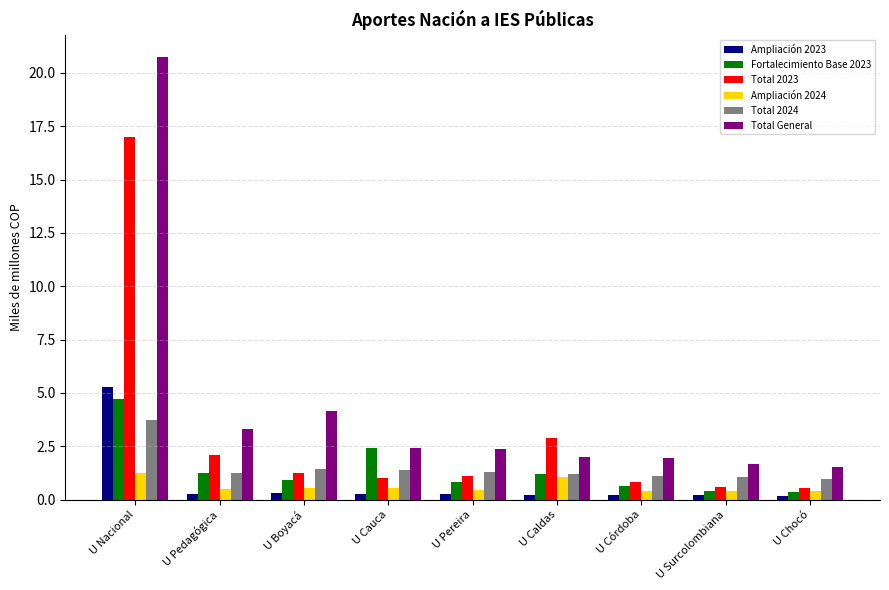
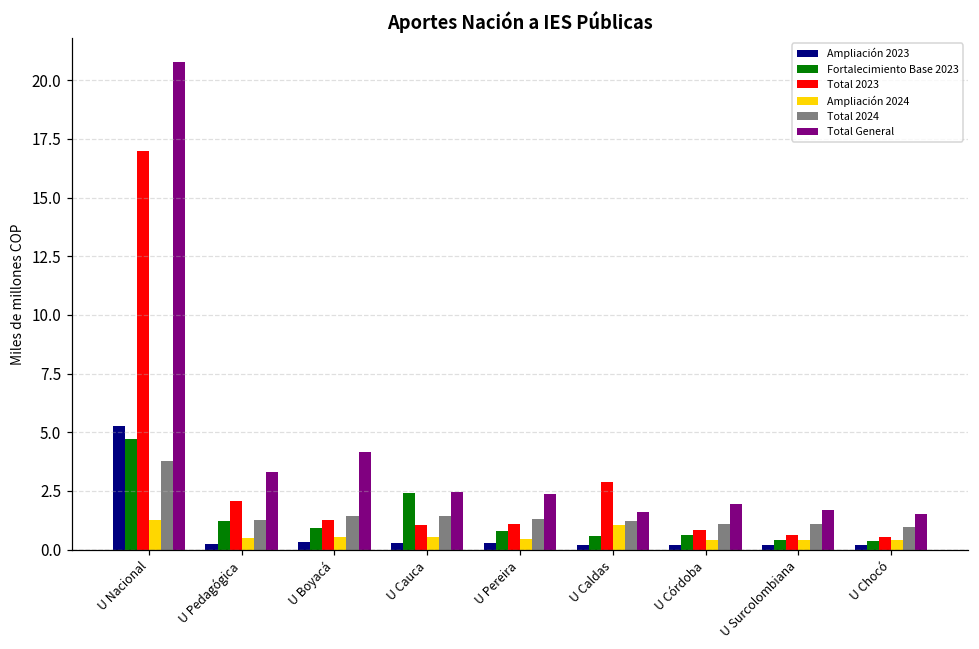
  {
    "Ampliación 2023": {
      "U Nacional": 5.3,
      "U Pedagógica": 0.3,
      "U Boyacá": 0.3,
      "U Cauca": 0.3,
      "U Pereira": 0.3,
      "U Caldas": 0.2,
      "U Córdoba": 0.2,
      "U Surcolombiana": 0.2,
      "U Chocó": 0.2
    },
    "Fortalecimiento Base 2023": {
      "U Nacional": 4.7,
      "U Pedagógica": 1.2,
      "U Boyacá": 0.9,
      "U Cauca": 2.4,
      "U Pereira": 0.8,
-     "U Caldas": 1.2,
+     "U Caldas": 0.6,
      "U Córdoba": 0.6,
      "U Surcolombiana": 0.4,
      "U Chocó": 0.4
    },
    "Total 2023": {
      "U Nacional": 17.0,
      "U Pedagógica": 2.1,
      "U Boyacá": 1.2,
      "U Cauca": 1.0,
      "U Pereira": 1.1,
      "U Caldas": 2.9,
      "U Córdoba": 0.8,
      "U Surcolombiana": 0.6,
      "U Chocó": 0.5
    },
    "Ampliación 2024": {
      "U Nacional": 1.3,
      "U Pedagógica": 0.5,
      "U Boyacá": 0.5,
      "U Cauca": 0.6,
      "U Pereira": 0.5,
      "U Caldas": 1.1,
      "U Córdoba": 0.4,
      "U Surcolombiana": 0.4,
      "U Chocó": 0.4
    },
    "Total 2024": {
      "U Nacional": 3.8,
      "U Pedagógica": 1.2,
      "U Boyacá": 1.4,
      "U Cauca": 1.4,
      "U Pereira": 1.3,
      "U Caldas": 1.2,
      "U Córdoba": 1.1,
      "U Surcolombiana": 1.1,
      "U Chocó": 1.0
    },
    "Total General": {
      "U Nacional": 20.8,
      "U Pedagógica": 3.3,
      "U Boyacá": 4.2,
      "U Cauca": 2.4,
      "U Pereira": 2.4,
-     "U Caldas": 2.0,
+     "U Caldas": 1.6,
      "U Córdoba": 1.9,
      "U Surcolombiana": 1.7,
      "U Chocó": 1.5
    }
  }
